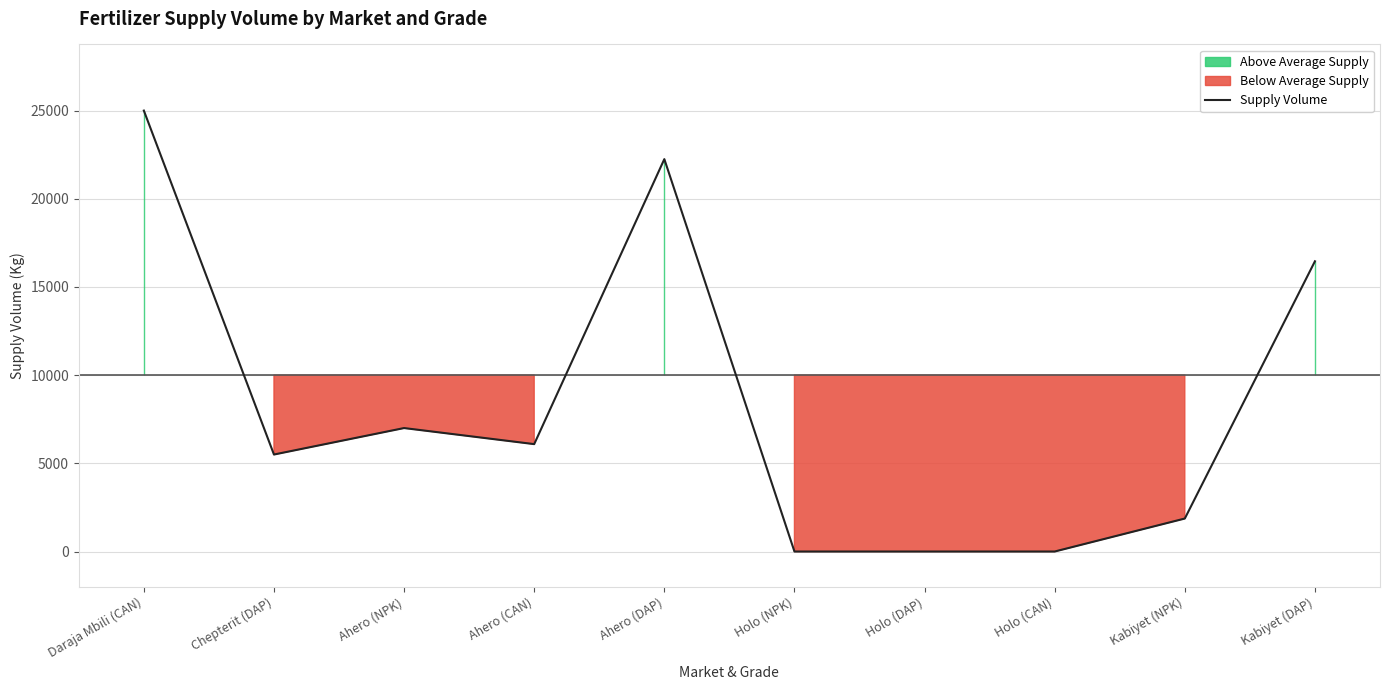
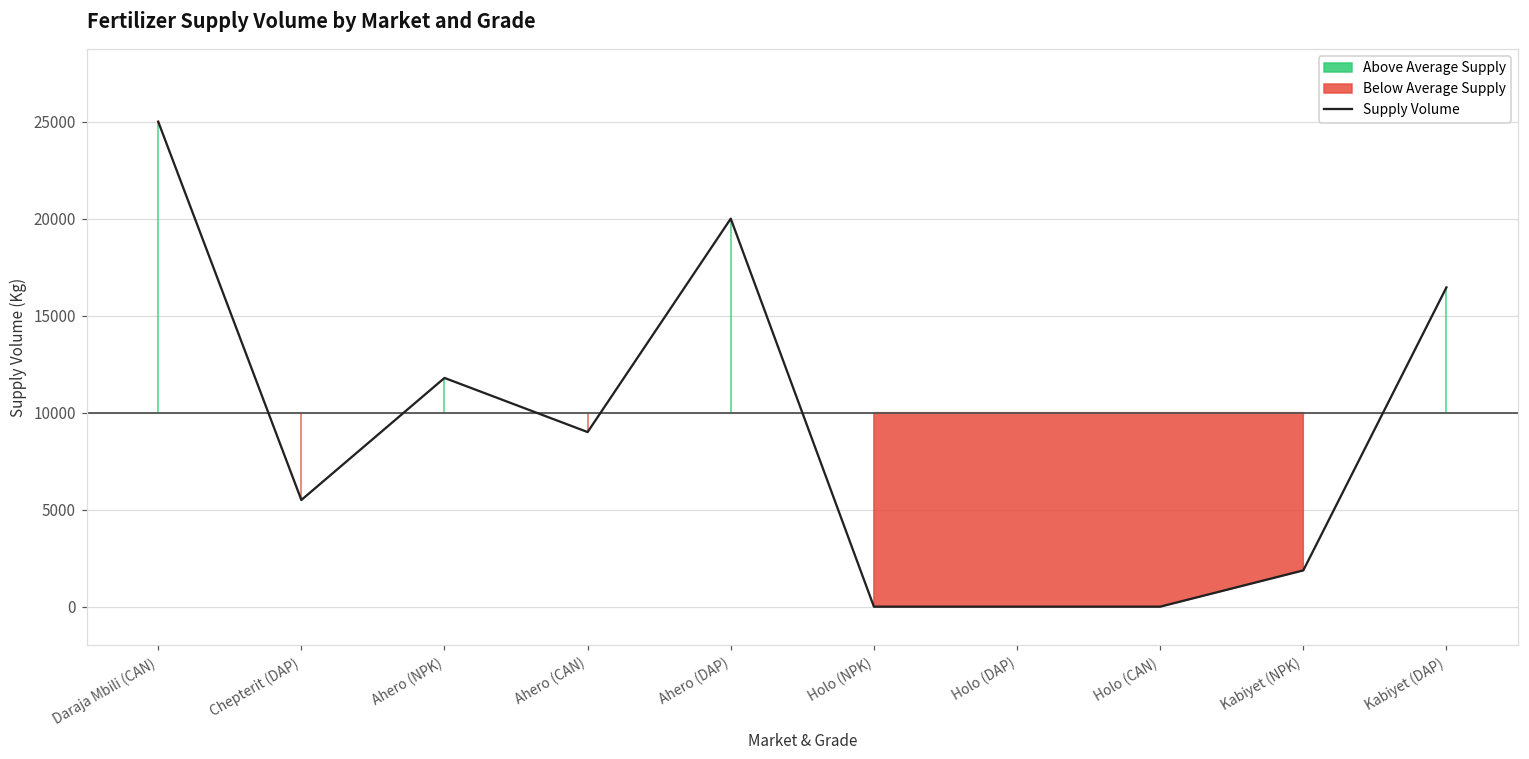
  {
    "Daraja Mbili (CAN)": 25000,
    "Chepterit (DAP)": 5500,
-   "Ahero (NPK)": 7000,
-   "Ahero (CAN)": 6100,
-   "Ahero (DAP)": 22200,
+   "Ahero (NPK)": 11800,
+   "Ahero (CAN)": 9000,
+   "Ahero (DAP)": 20000,
    "Holo (NPK)": 0,
    "Holo (DAP)": 0,
    "Holo (CAN)": 0,
    "Kabiyet (NPK)": 1900,
    "Kabiyet (DAP)": 16500
  }
